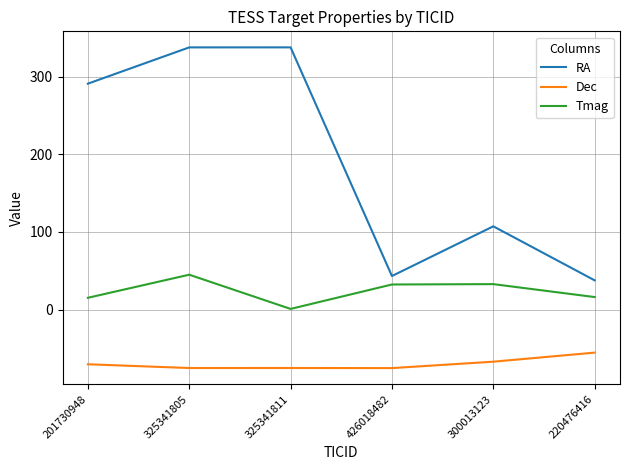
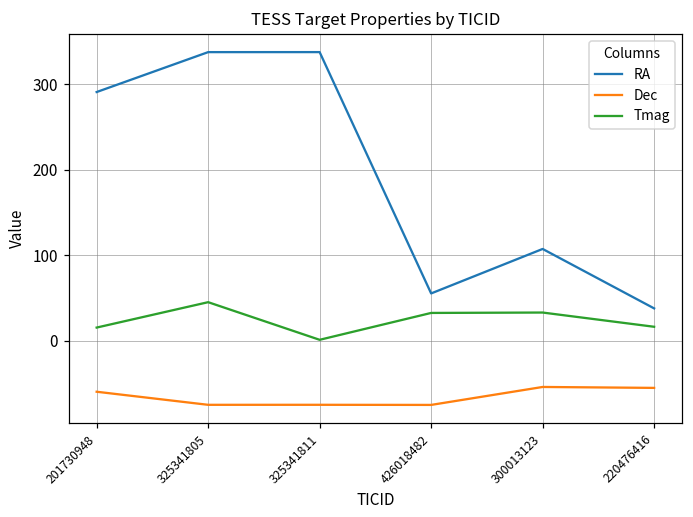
  {
    "RA": {
      "201730948": 290,
      "325341805": 340,
      "325341811": 340,
-     "426018482": 40,
+     "426018482": 60,
      "300013123": 110,
      "220476416": 40
    },
    "Dec": {
-     "201730948": -70,
+     "201730948": -60,
      "325341805": -80,
      "325341811": -80,
      "426018482": -80,
-     "300013123": -70,
+     "300013123": -50,
      "220476416": -60
    },
    "Tmag": {
      "201730948": 20,
      "325341805": 40,
      "325341811": 0,
      "426018482": 30,
      "300013123": 30,
      "220476416": 20
    }
  }
